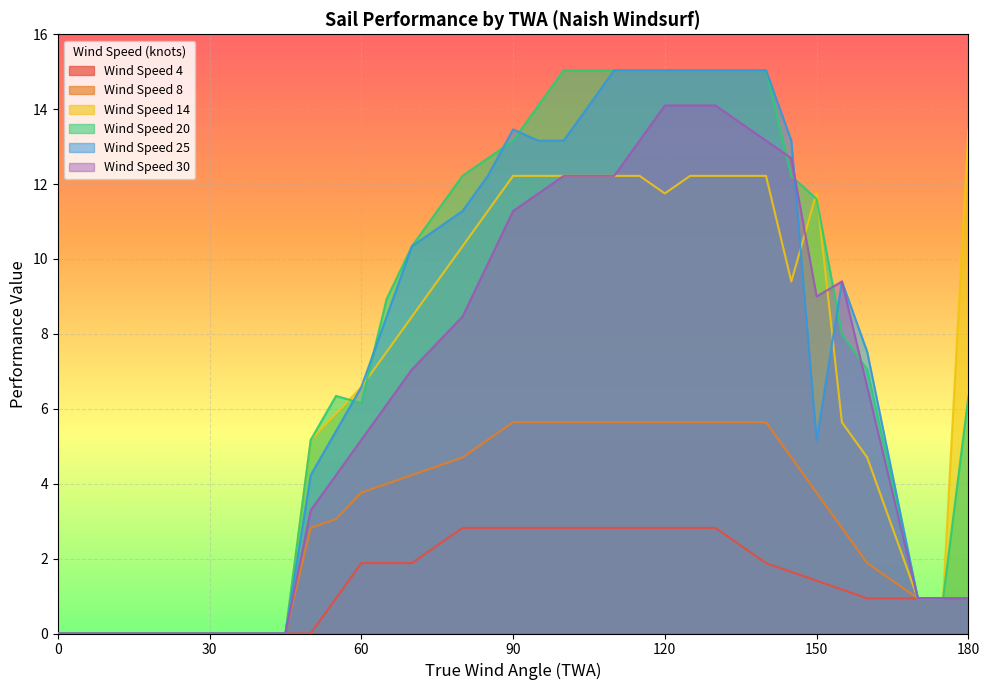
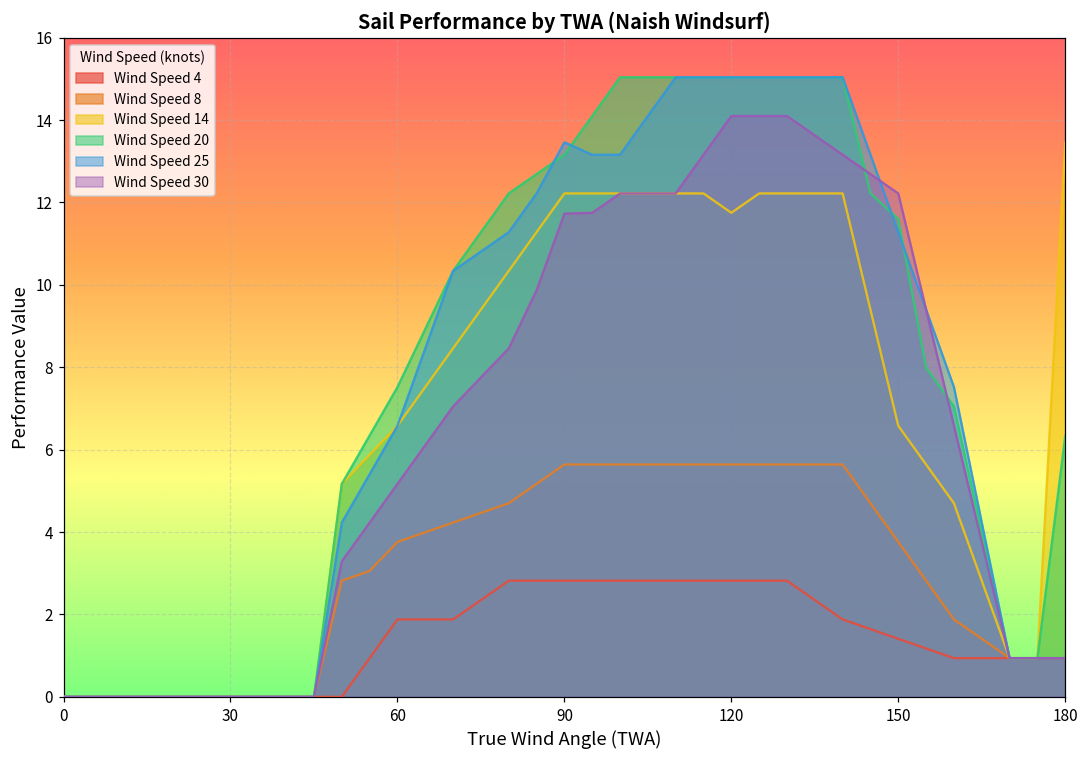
  {
    "Wind Speed 14": {
      "90": 12.2,
      "120": 11.8,
-     "150": 11.8,
+     "150": 6.6,
      "180": 13.5
    },
    "Wind Speed 20": {
-     "60": 6.2,
+     "60": 7.5,
      "90": 13.2,
      "150": 11.6,
      "180": 6.3
    },
    "Wind Speed 25": {
      "90": 13.5,
-     "150": 5.2
+     "150": 11.3
    },
    "Wind Speed 30": {
      "60": 5.2,
-     "90": 11.3,
+     "90": 11.7,
      "120": 14.1,
-     "150": 9.0
+     "150": 12.2
    }
  }
